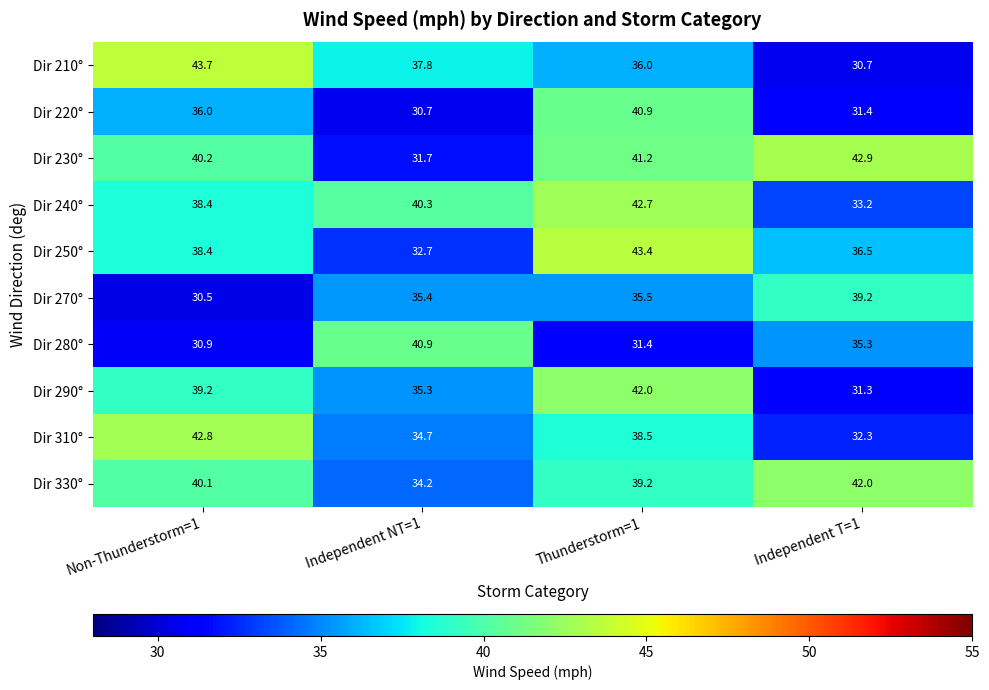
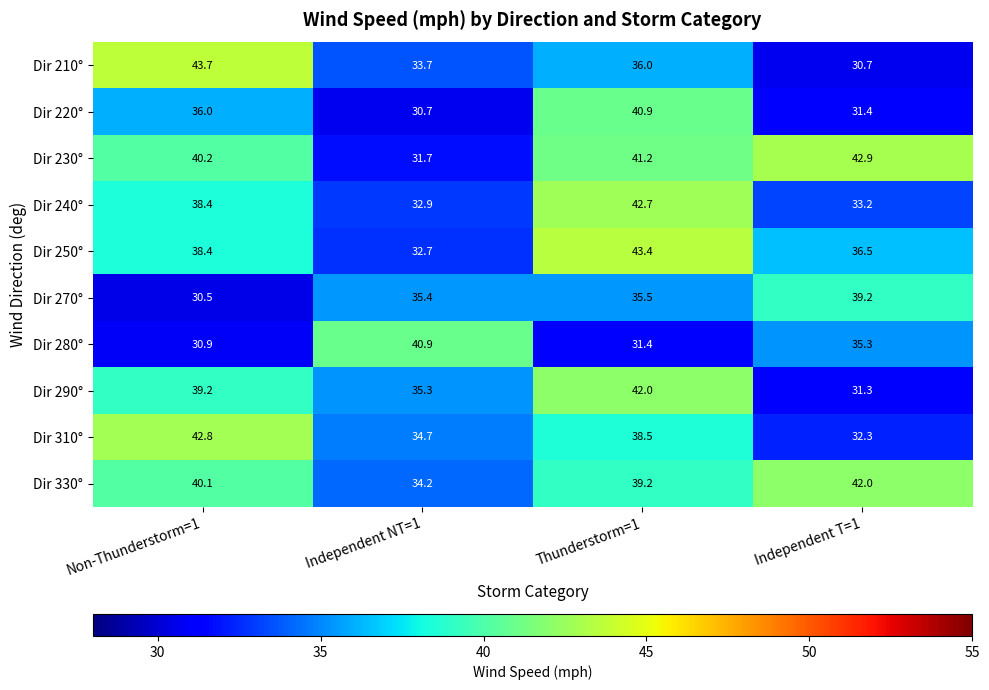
  {
    "Dir 210°": {
      "Non-Thunderstorm=1": 43.7,
-     "Independent NT=1": 37.8,
+     "Independent NT=1": 33.7,
      "Thunderstorm=1": 36.0,
      "Independent T=1": 30.7
    },
    "Dir 220°": {
      "Non-Thunderstorm=1": 36.0,
      "Independent NT=1": 30.7,
      "Thunderstorm=1": 40.9,
      "Independent T=1": 31.4
    },
    "Dir 230°": {
      "Non-Thunderstorm=1": 40.2,
      "Independent NT=1": 31.7,
      "Thunderstorm=1": 41.2,
      "Independent T=1": 42.9
    },
    "Dir 240°": {
      "Non-Thunderstorm=1": 38.4,
-     "Independent NT=1": 40.3,
+     "Independent NT=1": 32.9,
      "Thunderstorm=1": 42.7,
      "Independent T=1": 33.2
    },
    "Dir 250°": {
      "Non-Thunderstorm=1": 38.4,
      "Independent NT=1": 32.7,
      "Thunderstorm=1": 43.4,
      "Independent T=1": 36.5
    },
    "Dir 270°": {
      "Non-Thunderstorm=1": 30.5,
      "Independent NT=1": 35.4,
      "Thunderstorm=1": 35.5,
      "Independent T=1": 39.2
    },
    "Dir 280°": {
      "Non-Thunderstorm=1": 30.9,
      "Independent NT=1": 40.9,
      "Thunderstorm=1": 31.4,
      "Independent T=1": 35.3
    },
    "Dir 290°": {
      "Non-Thunderstorm=1": 39.2,
      "Independent NT=1": 35.3,
      "Thunderstorm=1": 42.0,
      "Independent T=1": 31.3
    },
    "Dir 310°": {
      "Non-Thunderstorm=1": 42.8,
      "Independent NT=1": 34.7,
      "Thunderstorm=1": 38.5,
      "Independent T=1": 32.3
    },
    "Dir 330°": {
      "Non-Thunderstorm=1": 40.1,
      "Independent NT=1": 34.2,
      "Thunderstorm=1": 39.2,
      "Independent T=1": 42.0
    }
  }
